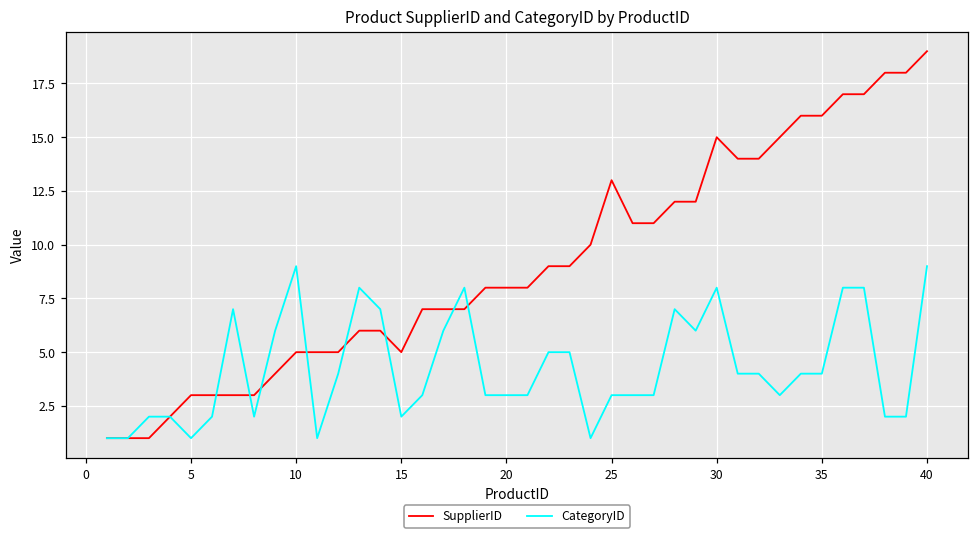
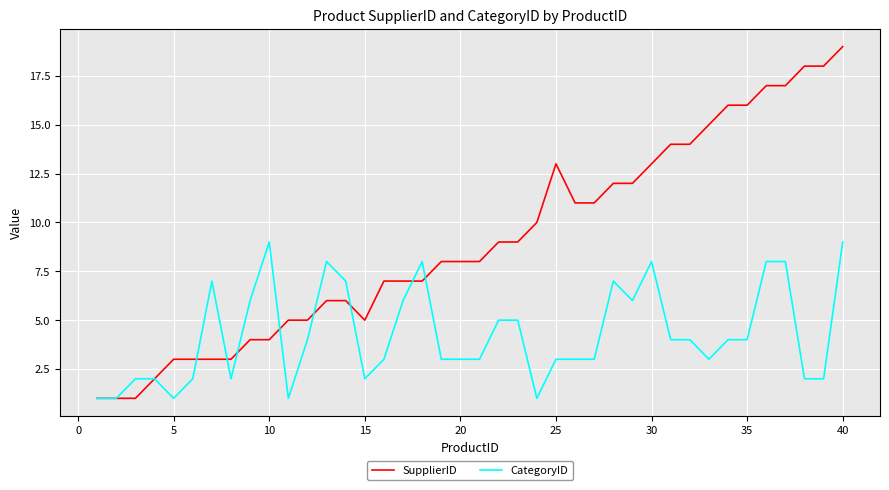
  {
    "SupplierID": {
      "5": 3,
-     "10": 5,
+     "10": 4,
      "15": 5,
      "20": 8,
      "25": 13,
-     "30": 15,
+     "30": 13,
      "35": 16,
      "40": 19
    },
    "CategoryID": {
      "5": 1,
      "10": 9,
      "15": 2,
      "20": 3,
      "25": 3,
      "30": 8,
      "35": 4,
      "40": 9
    }
  }
